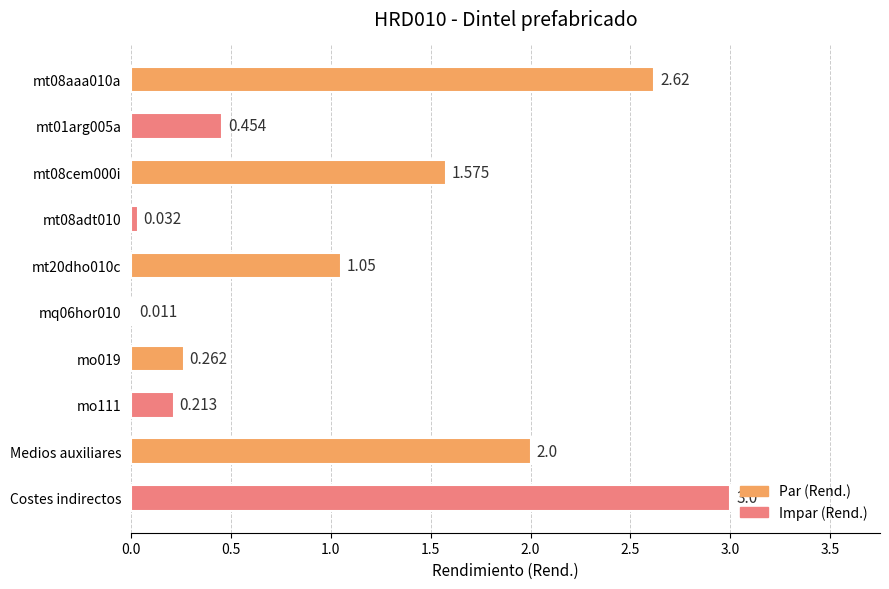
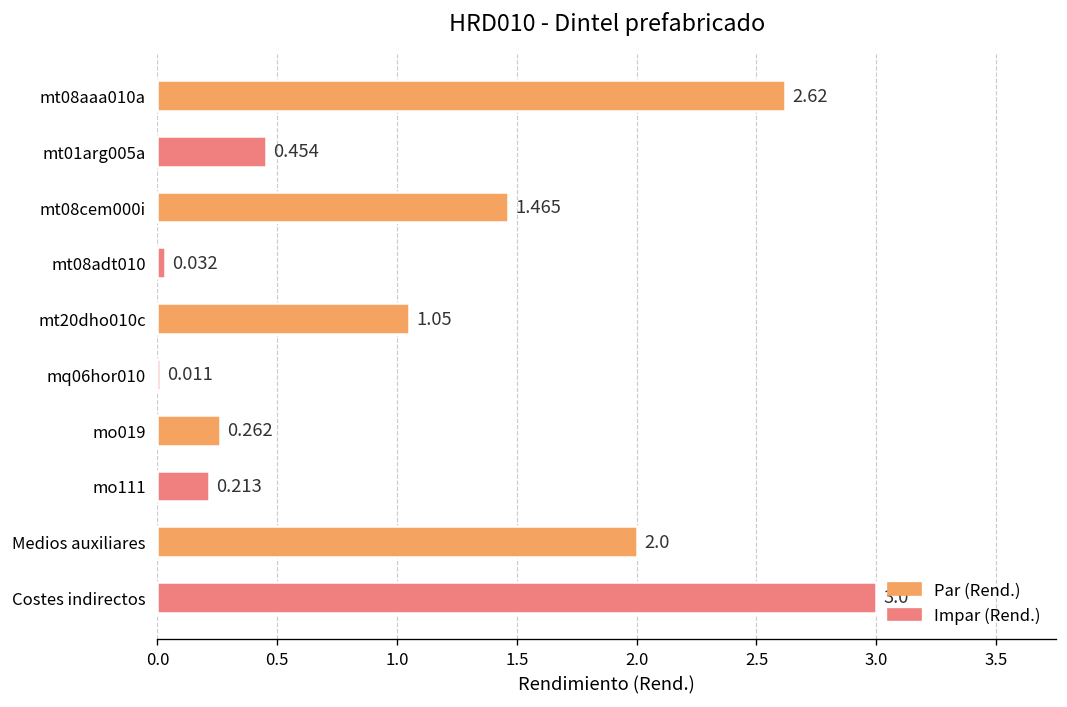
  {
    "mt08aaa010a": 2.62,
    "mt01arg005a": 0.454,
-   "mt08cem000i": 1.575,
+   "mt08cem000i": 1.465,
    "mt08adt010": 0.032,
    "mt20dho010c": 1.05,
    "mq06hor010": 0.011,
    "mo019": 0.262,
    "mo111": 0.213,
    "Medios auxiliares": 2.0,
    "Costes indirectos": 3.0
  }
